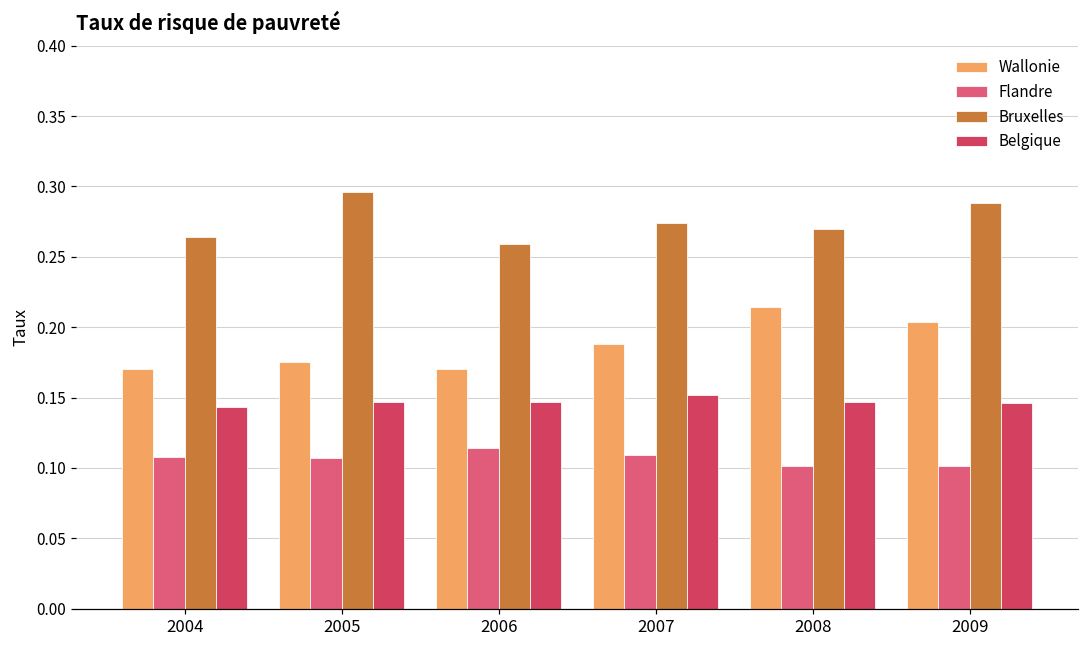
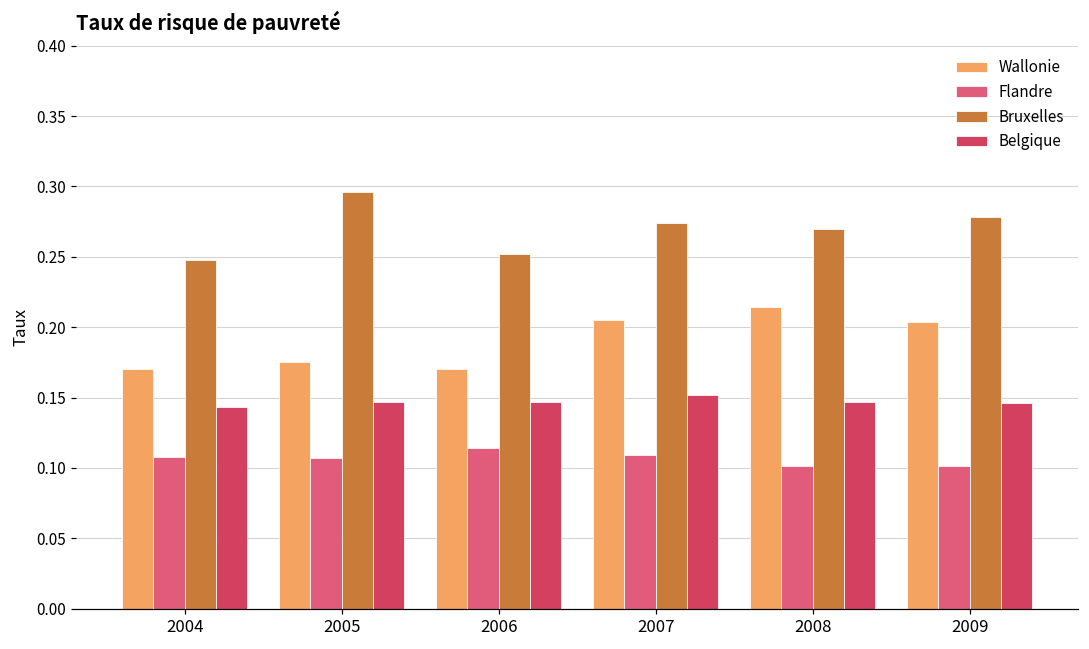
  {
    "Wallonie": {
      "2004": 0.170,
      "2005": 0.175,
      "2006": 0.170,
-     "2007": 0.188,
+     "2007": 0.205,
      "2008": 0.214,
      "2009": 0.204
    },
    "Bruxelles": {
-     "2004": 0.264,
+     "2004": 0.248,
      "2005": 0.296,
-     "2006": 0.259,
+     "2006": 0.252,
      "2007": 0.274,
      "2008": 0.270,
-     "2009": 0.288
+     "2009": 0.278
    }
  }
